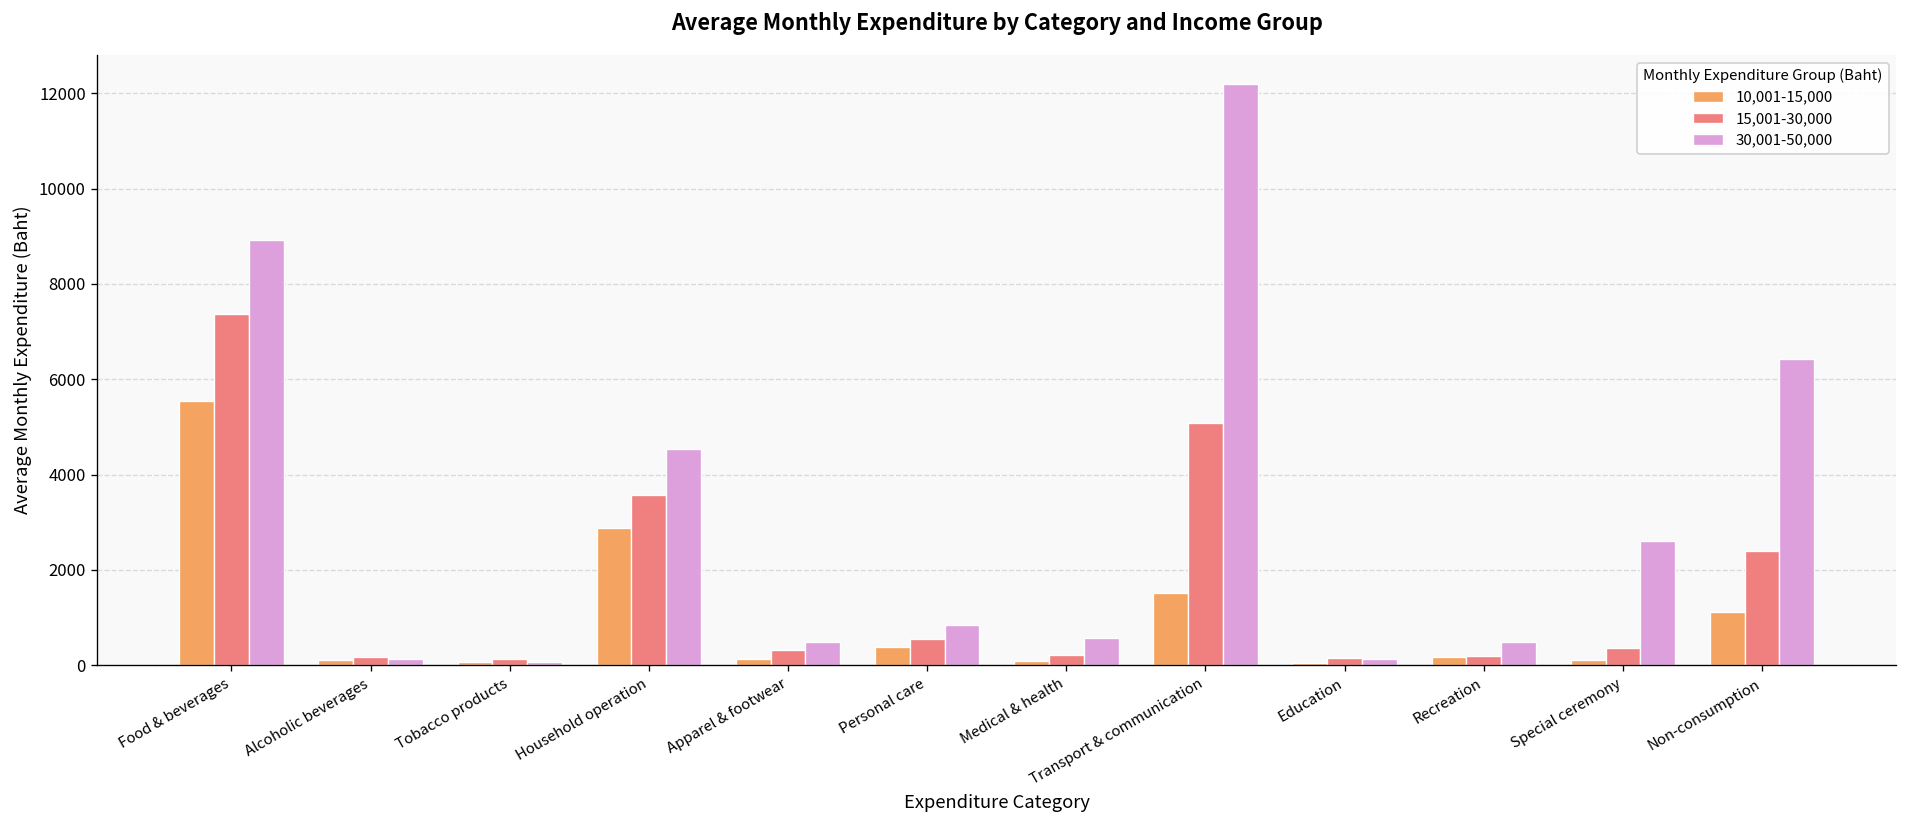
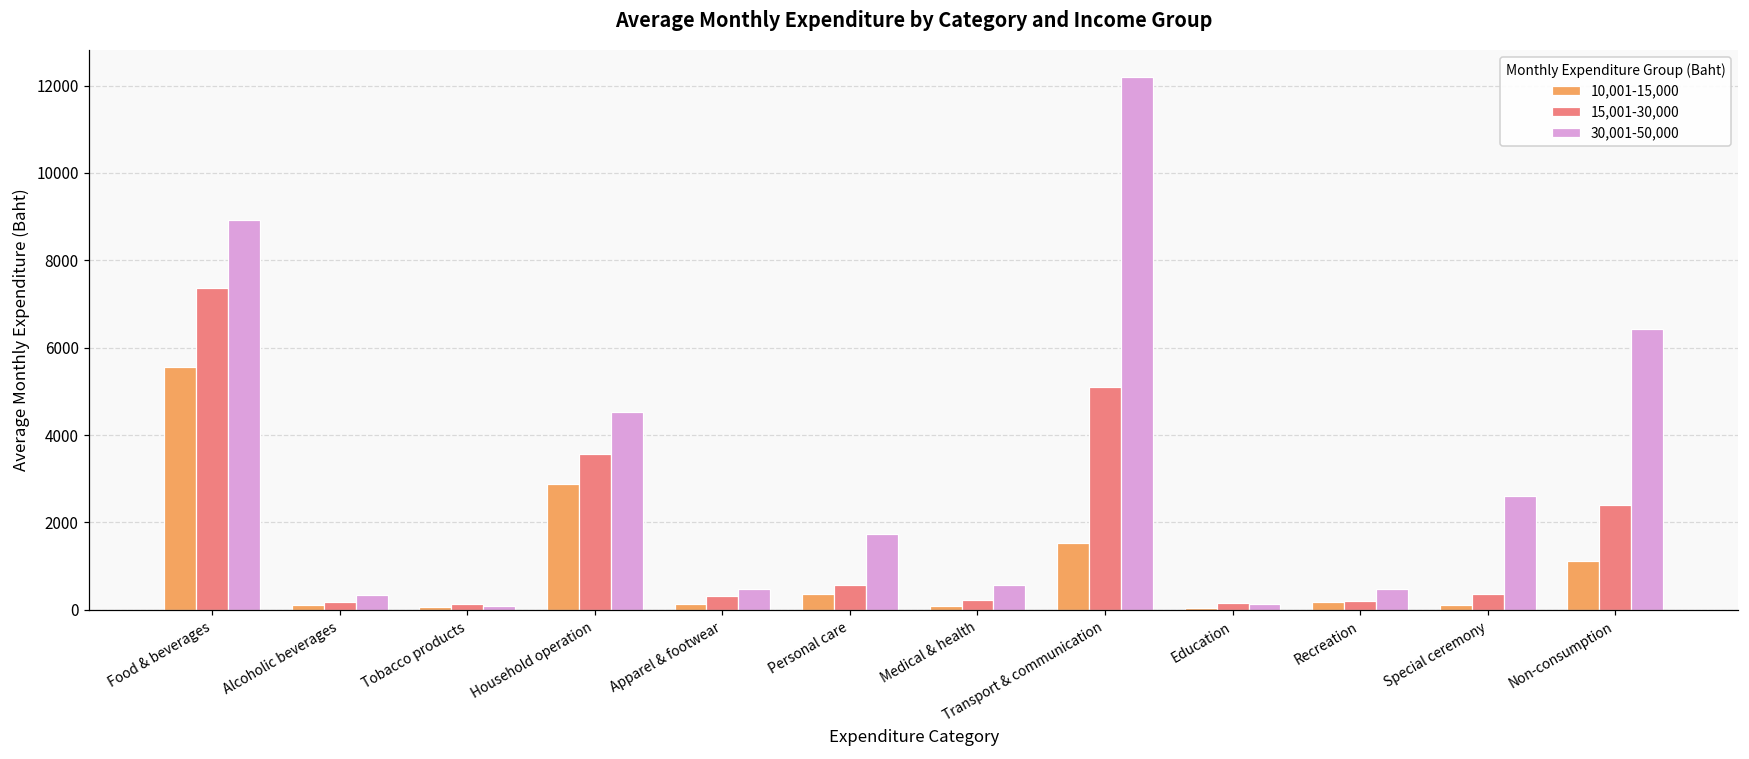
  {
    "30,001-50,000": {
      "Food & beverages": 8900,
-     "Alcoholic beverages": 100,
+     "Alcoholic beverages": 300,
      "Tobacco products": 100,
      "Household operation": 4500,
      "Apparel & footwear": 500,
-     "Personal care": 900,
+     "Personal care": 1700,
      "Medical & health": 600,
      "Transport & communication": 12200,
      "Education": 100,
      "Recreation": 500,
      "Special ceremony": 2600,
      "Non-consumption": 6400
    }
  }
